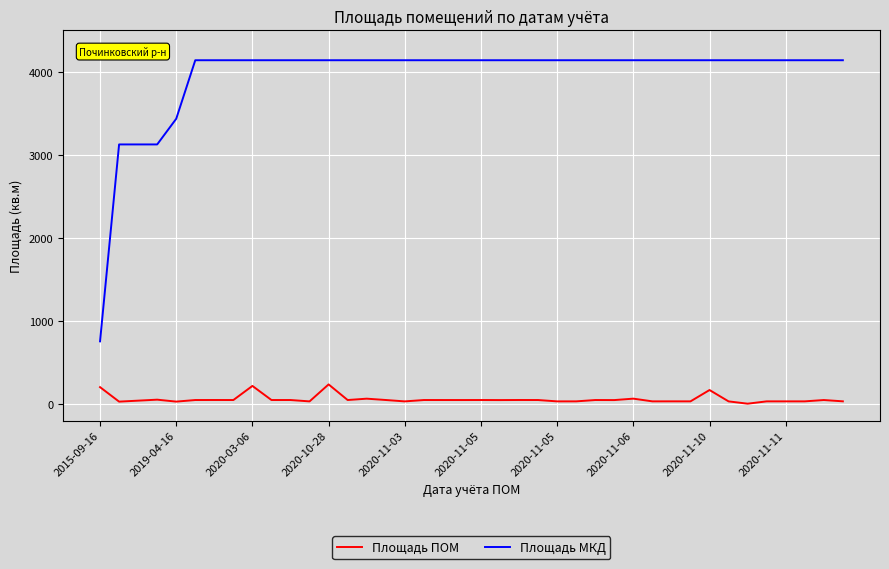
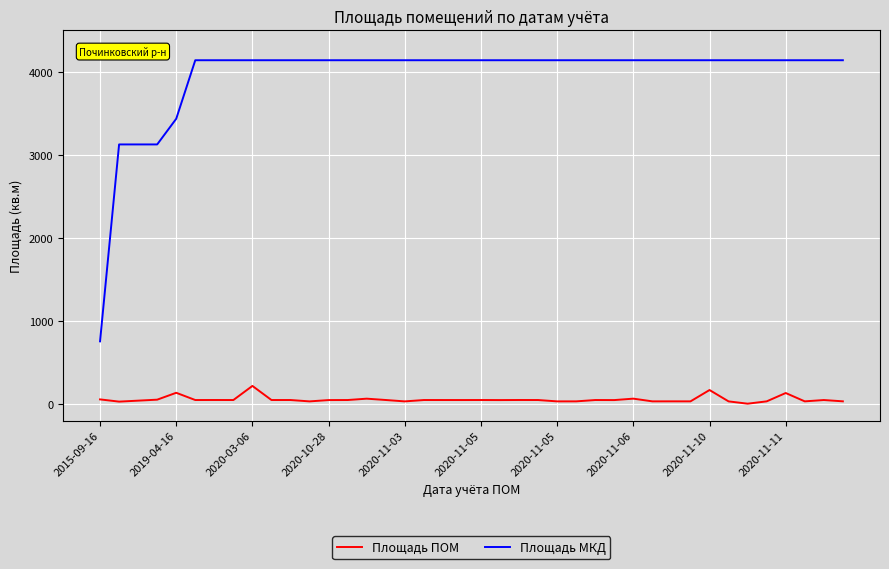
  {
    "Площадь ПОМ": {
-     "2015-09-16": 200,
-     "2019-04-16": 0,
+     "2015-09-16": 100,
+     "2019-04-16": 100,
      "2020-03-06": 200,
-     "2020-10-28": 200,
+     "2020-10-28": 0,
      "2020-11-10": 200,
-     "2020-11-11": 0
+     "2020-11-11": 100
    },
    "Площадь МКД": {
      "2015-09-16": 800,
      "2019-04-16": 3400,
      "2020-03-06": 4100,
      "2020-10-28": 4100,
      "2020-11-10": 4100,
      "2020-11-11": 4100
    }
  }
